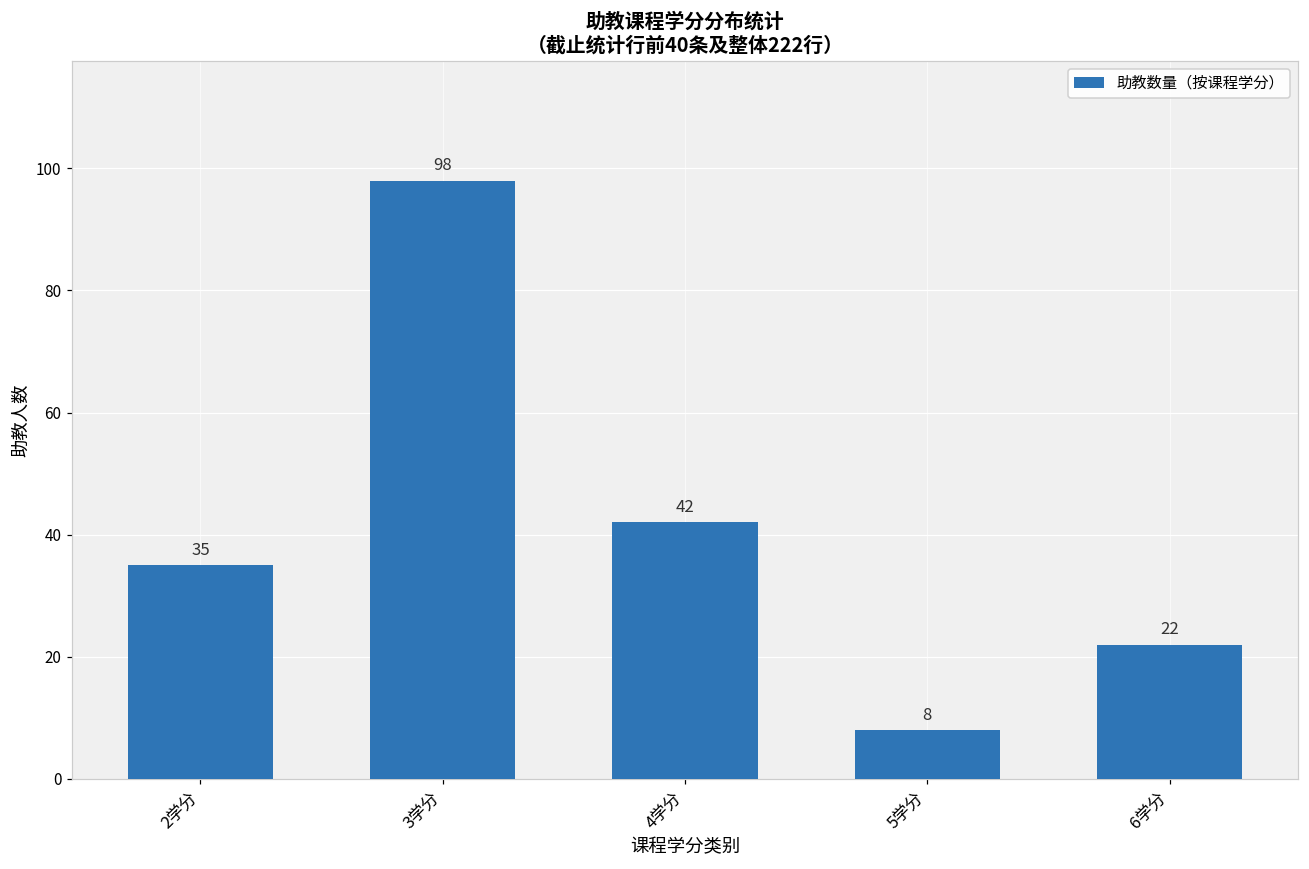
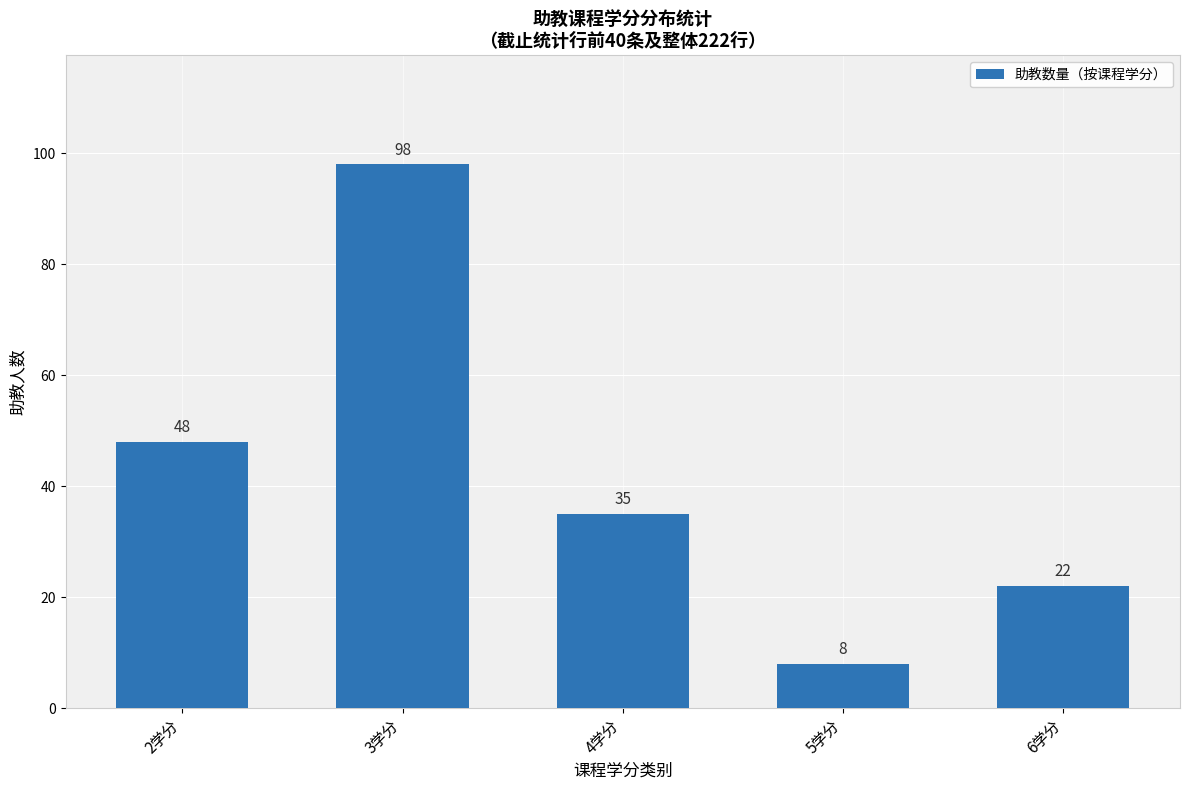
  {
-   "2学分": 35,
+   "2学分": 48,
    "3学分": 98,
-   "4学分": 42,
+   "4学分": 35,
    "5学分": 8,
    "6学分": 22
  }
